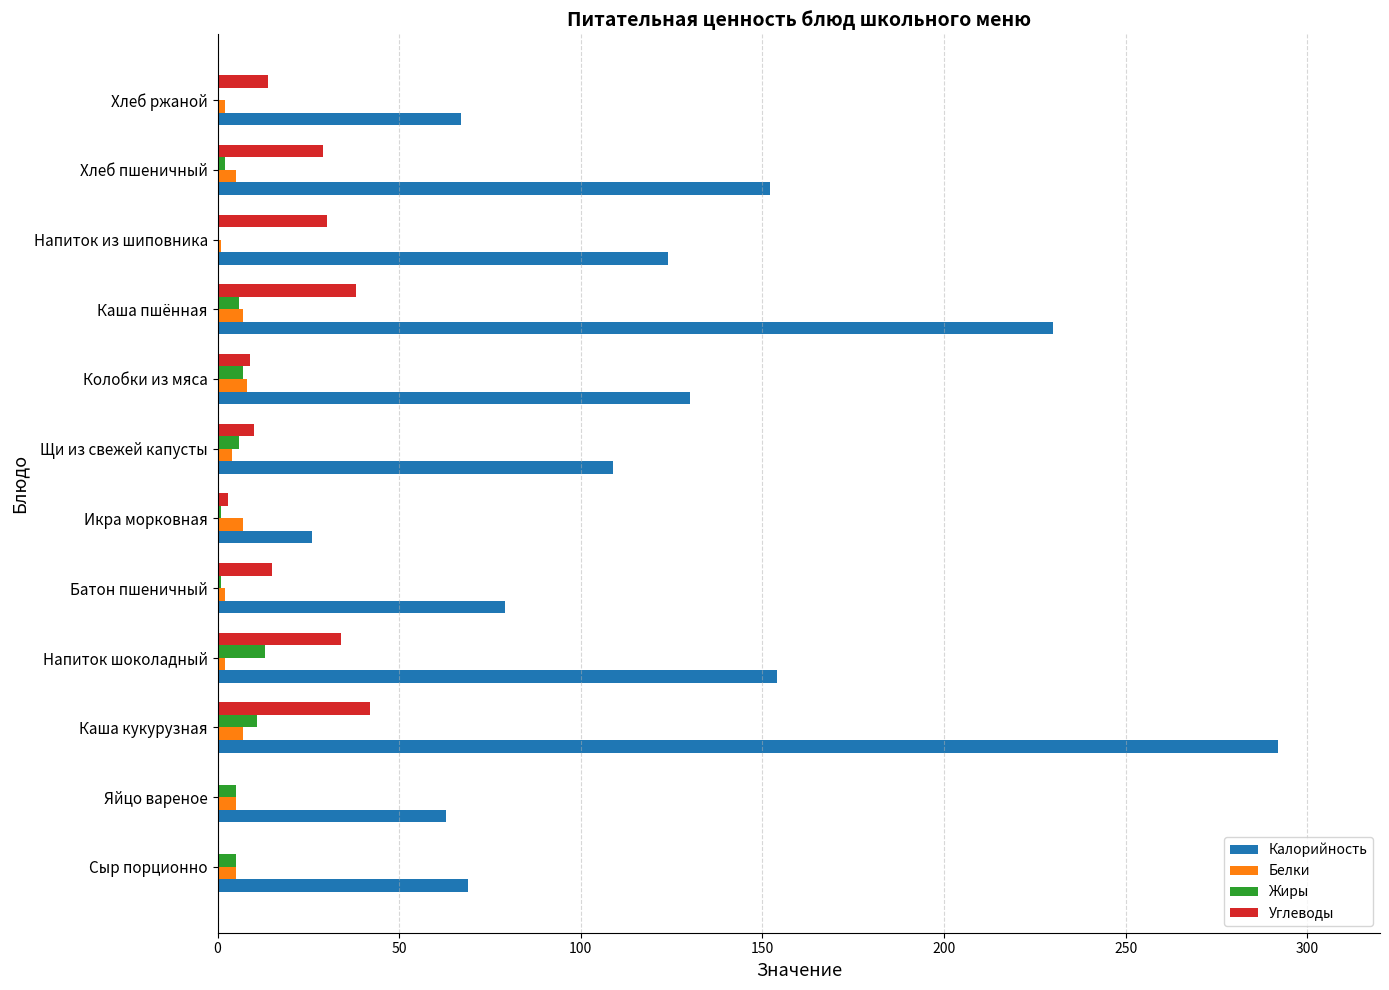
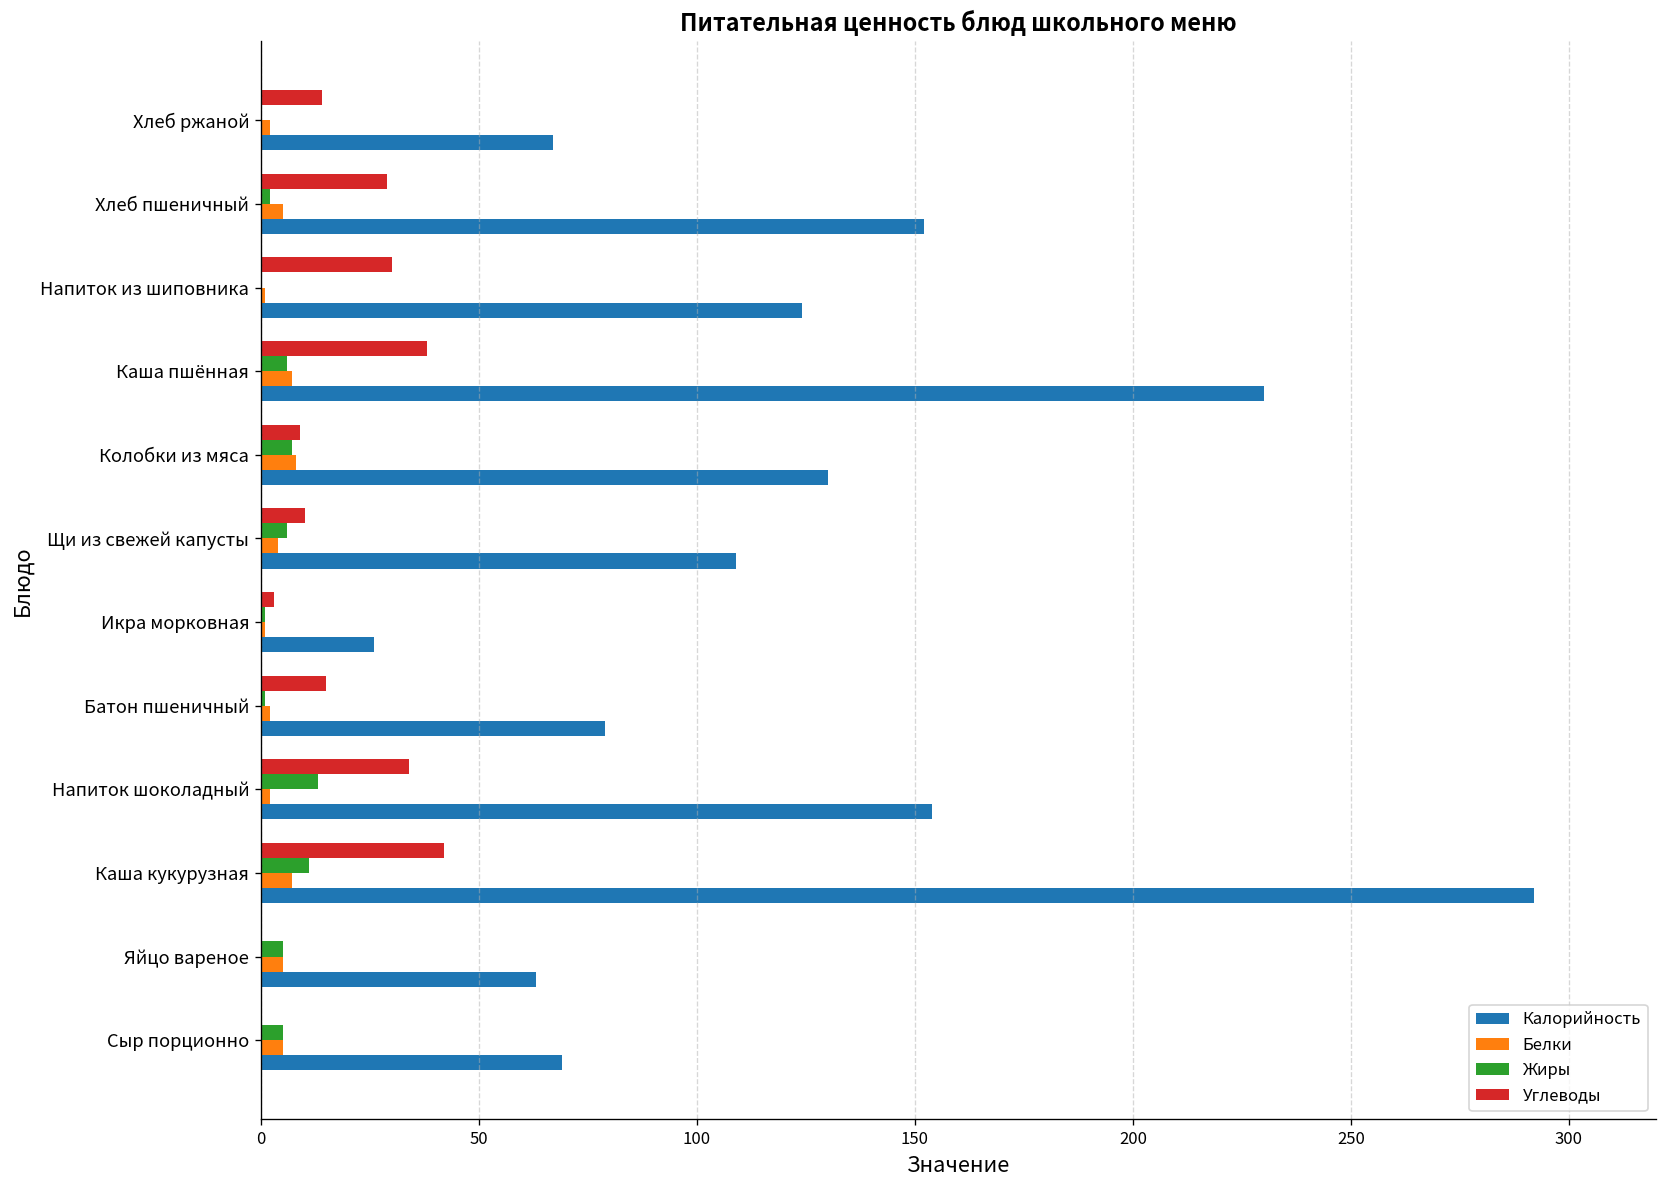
  {
    "Калорийность": {
      "Хлеб ржаной": 67,
      "Хлеб пшеничный": 152,
      "Напиток из шиповника": 124,
      "Каша пшённая": 230,
      "Колобки из мяса": 130,
      "Щи из свежей капусты": 109,
      "Икра морковная": 26,
      "Батон пшеничный": 79,
      "Напиток шоколадный": 154,
      "Каша кукурузная": 292,
      "Яйцо вареное": 63,
      "Сыр порционно": 69
    },
    "Белки": {
      "Хлеб ржаной": 2,
      "Хлеб пшеничный": 5,
      "Напиток из шиповника": 1,
      "Каша пшённая": 7,
      "Колобки из мяса": 8,
      "Щи из свежей капусты": 4,
-     "Икра морковная": 7,
+     "Икра морковная": 1,
      "Батон пшеничный": 2,
      "Напиток шоколадный": 2,
      "Каша кукурузная": 7,
      "Яйцо вареное": 5,
      "Сыр порционно": 5
    },
    "Жиры": {
      "Хлеб ржаной": 0,
      "Хлеб пшеничный": 2,
      "Напиток из шиповника": 0,
      "Каша пшённая": 6,
      "Колобки из мяса": 7,
      "Щи из свежей капусты": 6,
      "Икра морковная": 1,
      "Батон пшеничный": 1,
      "Напиток шоколадный": 13,
      "Каша кукурузная": 11,
      "Яйцо вареное": 5,
      "Сыр порционно": 5
    },
    "Углеводы": {
      "Хлеб ржаной": 14,
      "Хлеб пшеничный": 29,
      "Напиток из шиповника": 30,
      "Каша пшённая": 38,
      "Колобки из мяса": 9,
      "Щи из свежей капусты": 10,
      "Икра морковная": 3,
      "Батон пшеничный": 15,
      "Напиток шоколадный": 34,
      "Каша кукурузная": 42,
      "Яйцо вареное": 0,
      "Сыр порционно": 0
    }
  }
